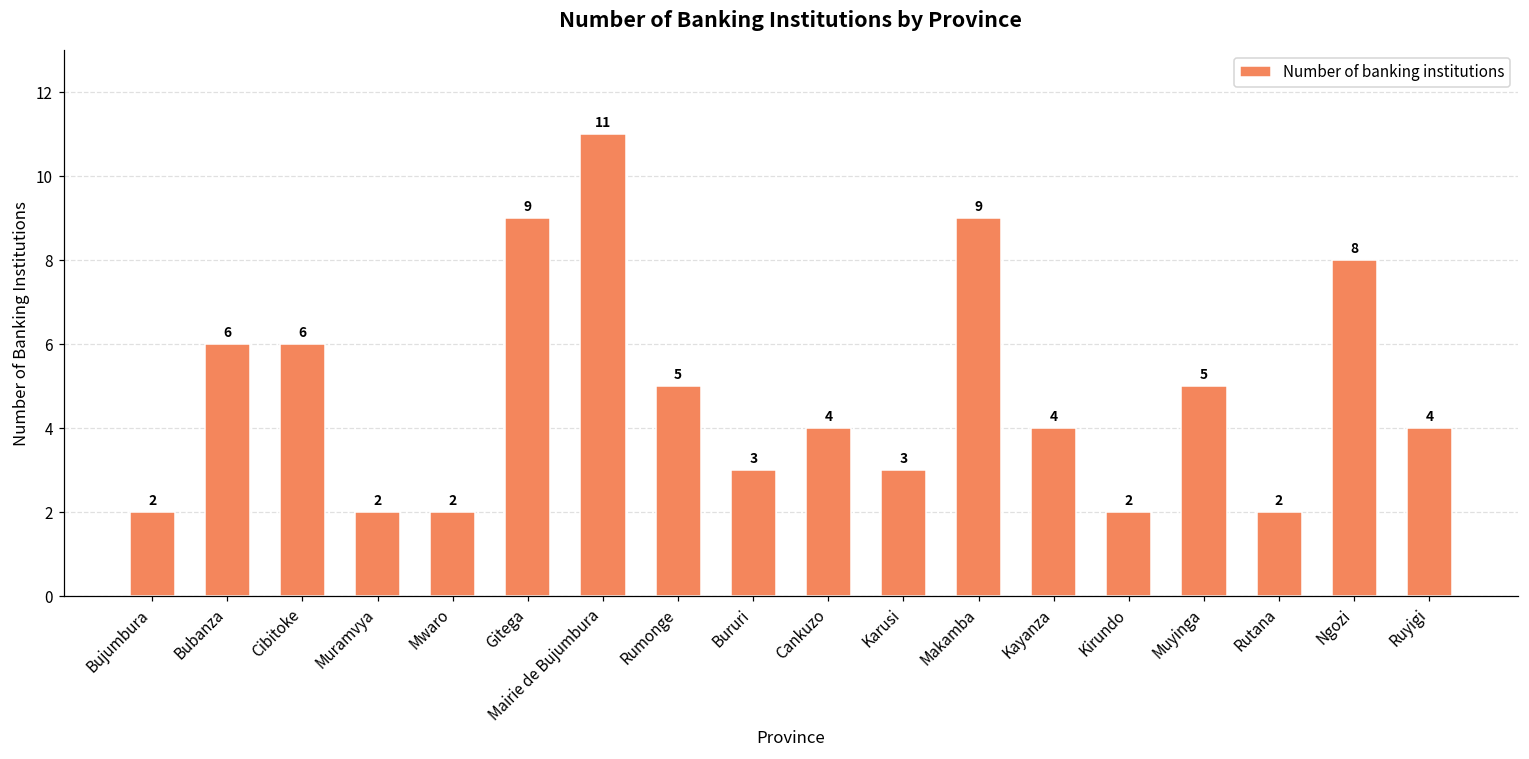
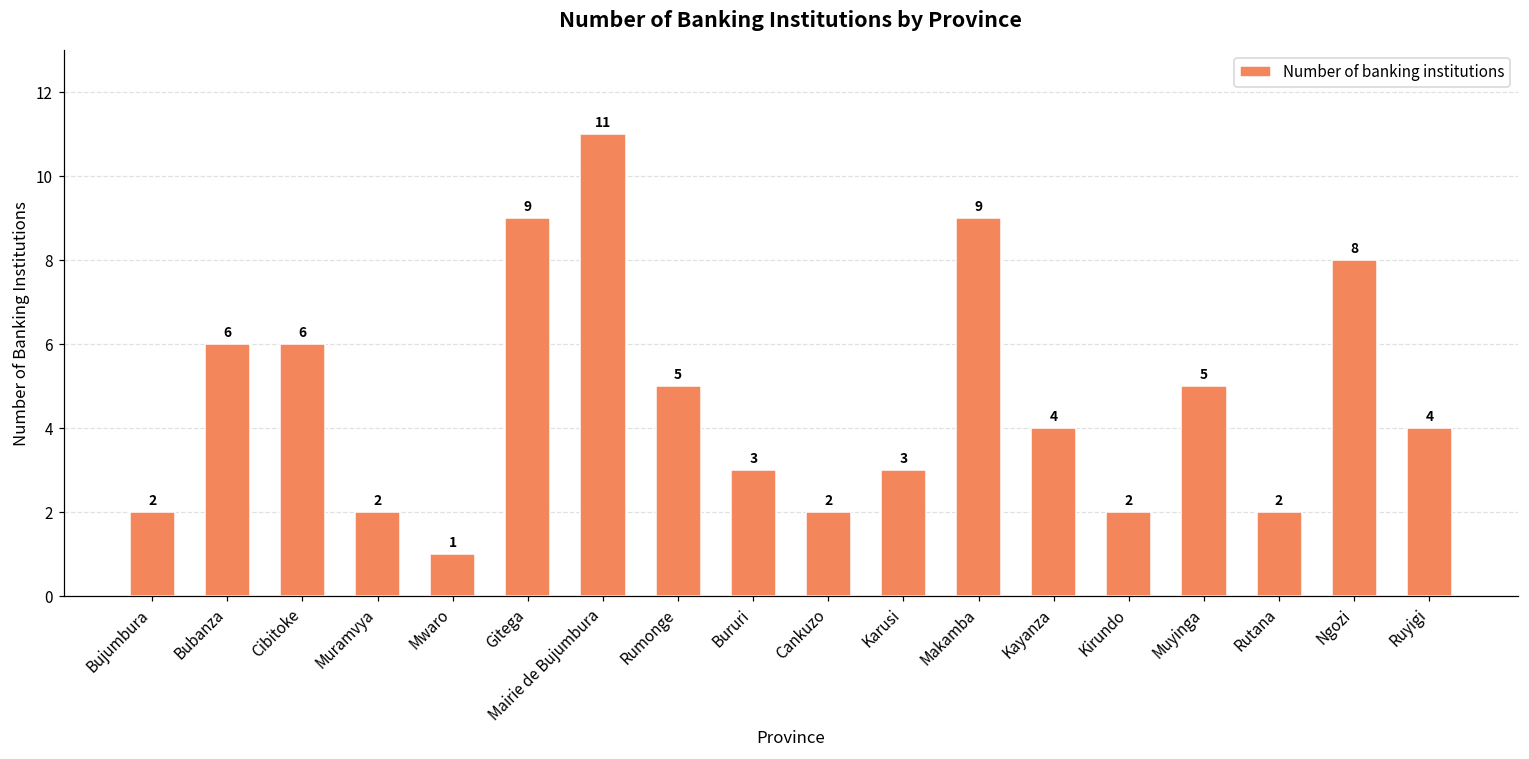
  {
    "Bujumbura": 2,
    "Bubanza": 6,
    "Cibitoke": 6,
    "Muramvya": 2,
-   "Mwaro": 2,
+   "Mwaro": 1,
    "Gitega": 9,
    "Mairie de Bujumbura": 11,
    "Rumonge": 5,
    "Bururi": 3,
-   "Cankuzo": 4,
+   "Cankuzo": 2,
    "Karusi": 3,
    "Makamba": 9,
    "Kayanza": 4,
    "Kirundo": 2,
    "Muyinga": 5,
    "Rutana": 2,
    "Ngozi": 8,
    "Ruyigi": 4
  }
